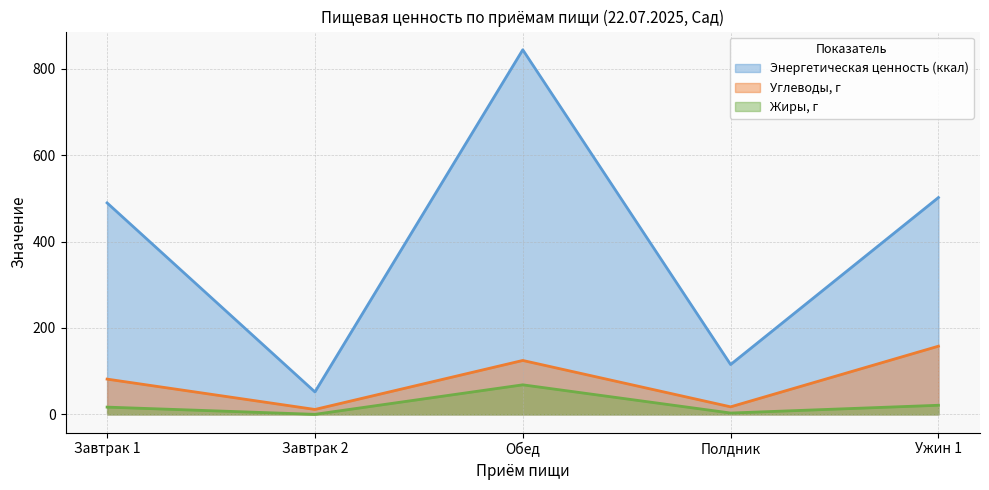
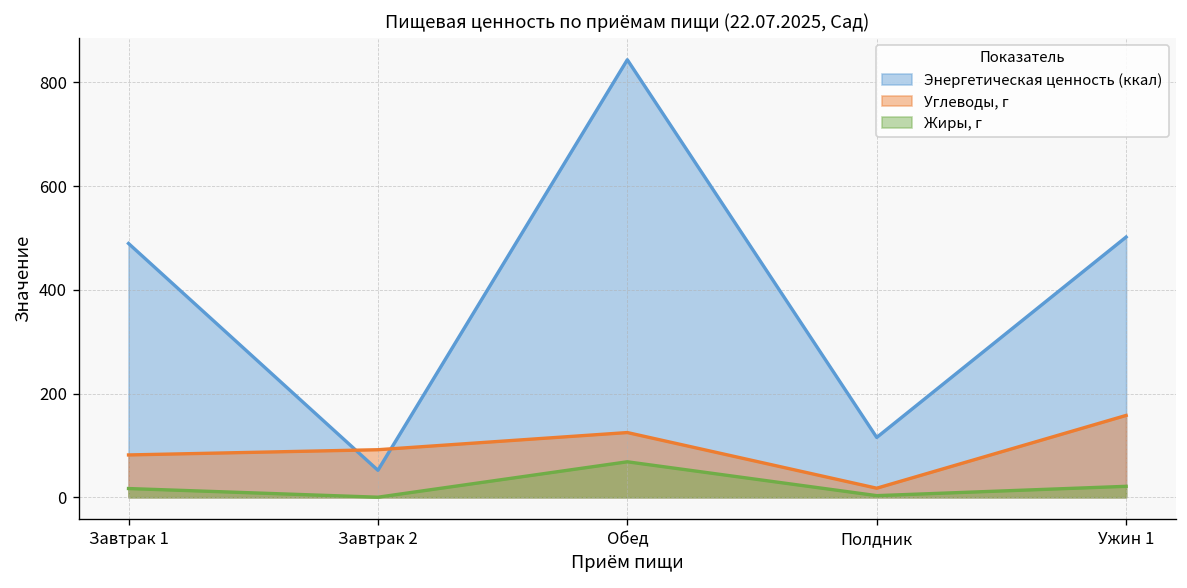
  {
    "Энергетическая ценность (ккал)": {
      "Завтрак 1": 490,
      "Завтрак 2": 50,
      "Обед": 840,
      "Полдник": 120,
      "Ужин 1": 500
    },
    "Углеводы, г": {
      "Завтрак 1": 80,
-     "Завтрак 2": 10,
+     "Завтрак 2": 90,
      "Обед": 120,
      "Полдник": 20,
      "Ужин 1": 160
    },
    "Жиры, г": {
      "Завтрак 1": 20,
      "Завтрак 2": 0,
      "Обед": 70,
      "Полдник": 0,
      "Ужин 1": 20
    }
  }
